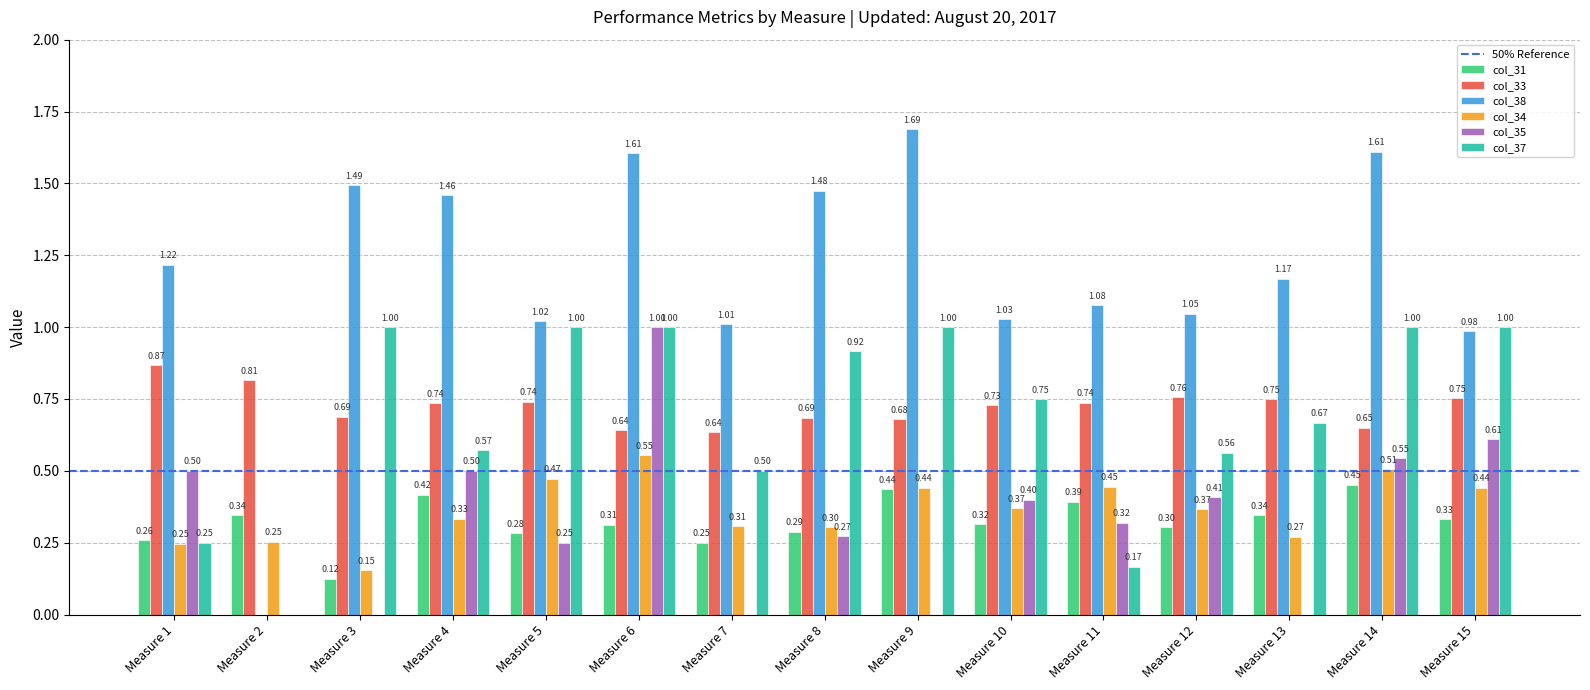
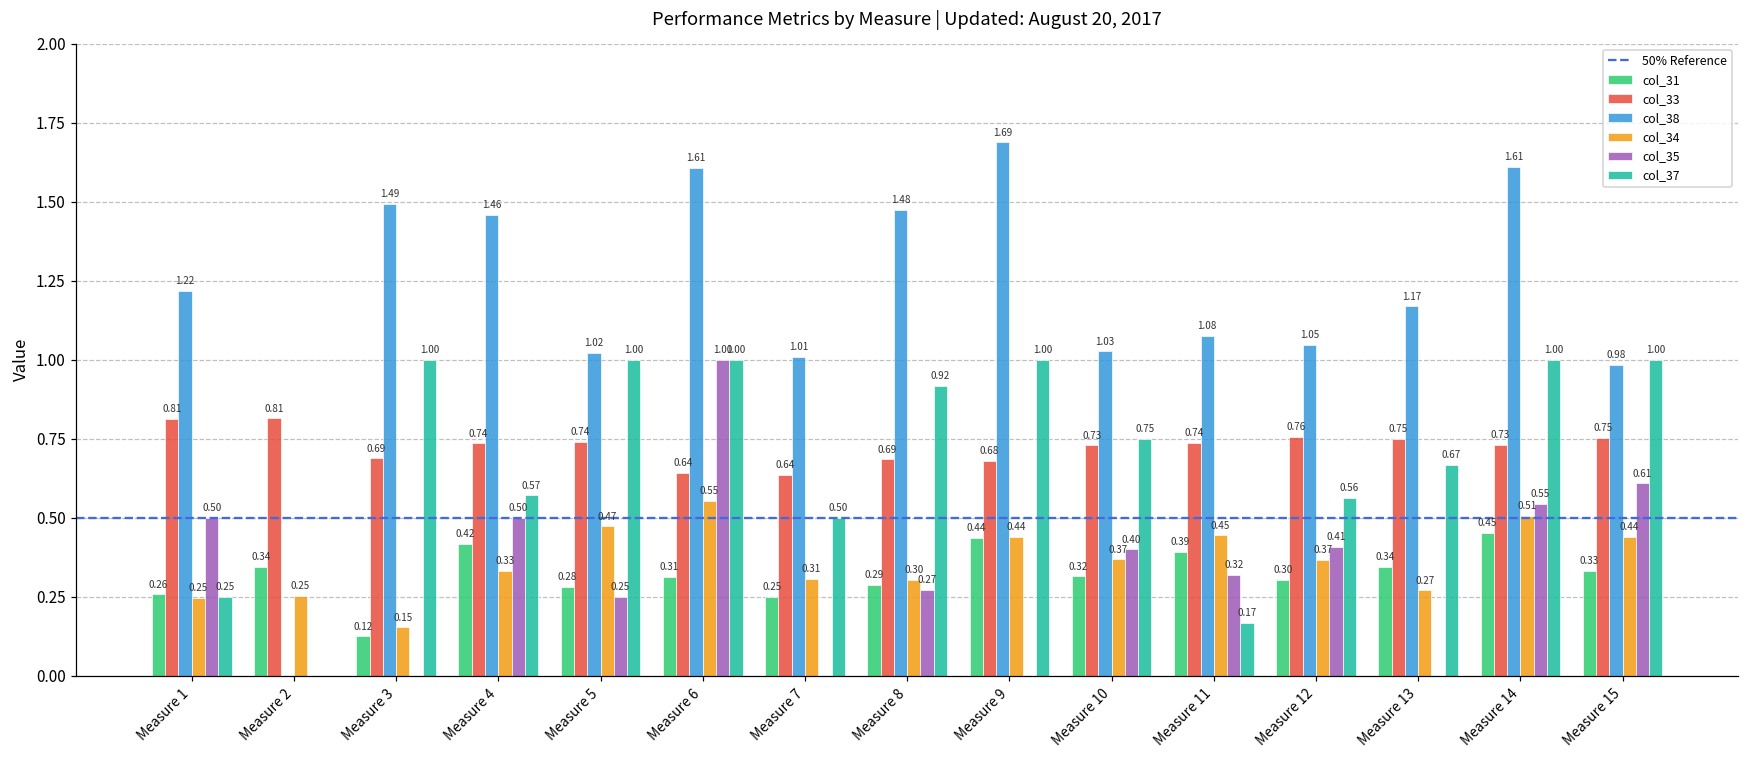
  {
    "col_33": {
-     "Measure 1": 0.87,
+     "Measure 1": 0.81,
      "Measure 2": 0.81,
      "Measure 3": 0.69,
      "Measure 4": 0.74,
      "Measure 5": 0.74,
      "Measure 6": 0.64,
      "Measure 7": 0.64,
      "Measure 8": 0.69,
      "Measure 9": 0.68,
      "Measure 10": 0.73,
      "Measure 11": 0.74,
      "Measure 12": 0.76,
      "Measure 13": 0.75,
-     "Measure 14": 0.65,
+     "Measure 14": 0.73,
      "Measure 15": 0.75
    },
    "col_38": {
      "Measure 1": 1.22,
      "Measure 3": 1.49,
      "Measure 4": 1.46,
      "Measure 5": 1.02,
      "Measure 6": 1.61,
      "Measure 7": 1.01,
      "Measure 8": 1.48,
      "Measure 9": 1.69,
      "Measure 10": 1.03,
      "Measure 11": 1.08,
      "Measure 12": 1.05,
      "Measure 13": 1.17,
      "Measure 14": 1.61,
      "Measure 15": 0.98
    },
    "col_34": {
      "Measure 1": 0.25,
      "Measure 2": 0.25,
      "Measure 3": 0.15,
      "Measure 4": 0.33,
      "Measure 5": 0.47,
      "Measure 6": 0.55,
      "Measure 7": 0.31,
      "Measure 8": 0.30,
      "Measure 9": 0.44,
      "Measure 10": 0.37,
      "Measure 11": 0.45,
      "Measure 12": 0.37,
      "Measure 13": 0.27,
      "Measure 14": 0.51,
      "Measure 15": 0.44
    },
    "col_35": {
      "Measure 1": 0.50,
      "Measure 4": 0.50,
      "Measure 5": 0.25,
      "Measure 8": 0.27,
      "Measure 10": 0.40,
      "Measure 11": 0.32,
      "Measure 12": 0.41,
      "Measure 14": 0.55,
      "Measure 15": 0.61
    }
  }
